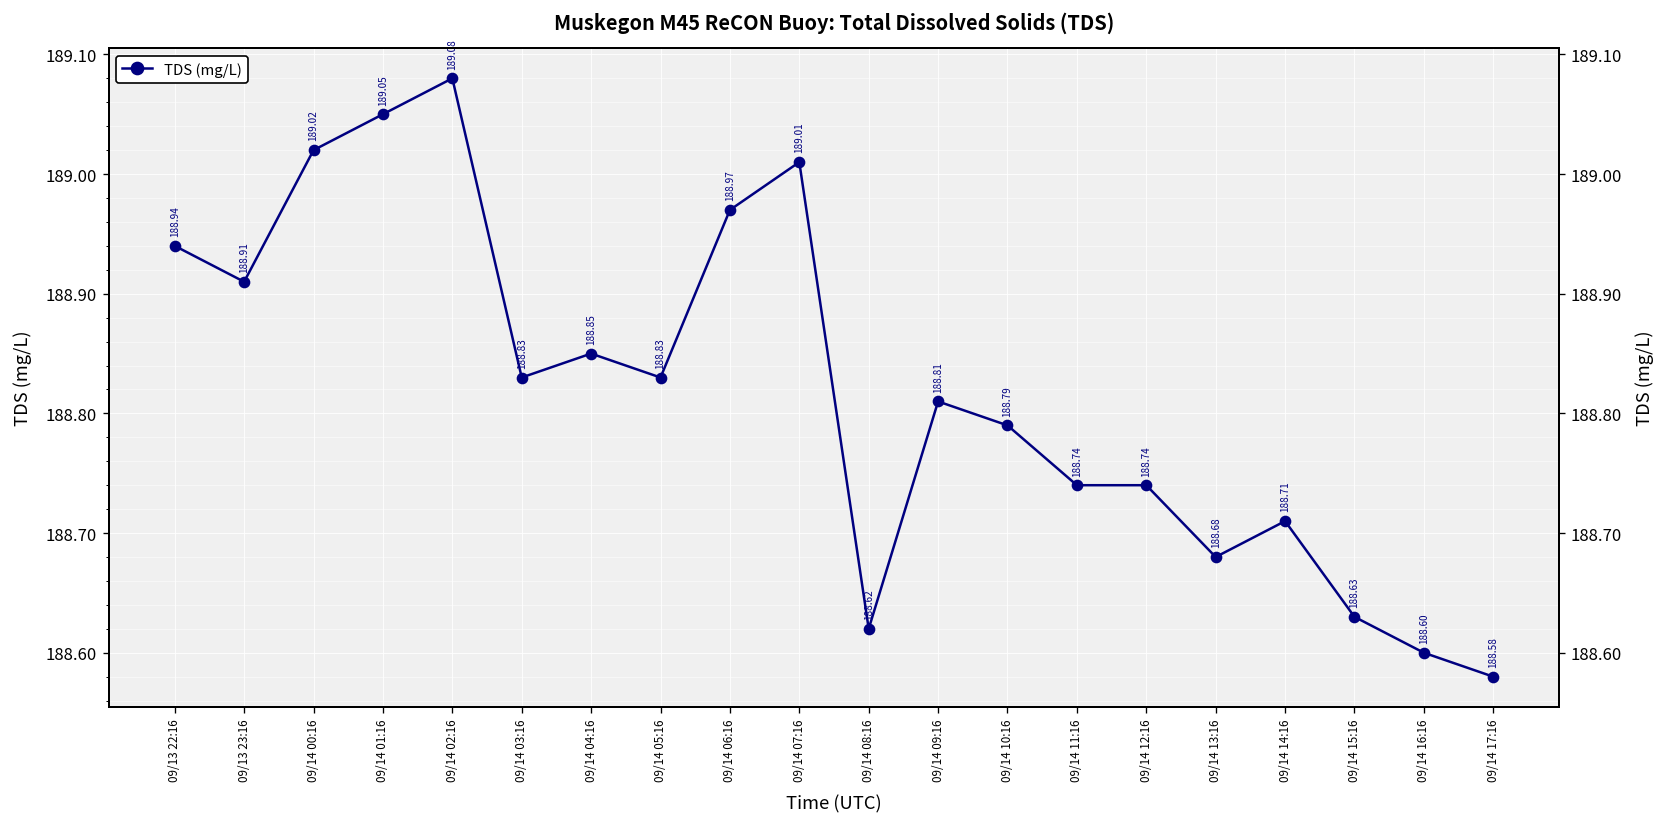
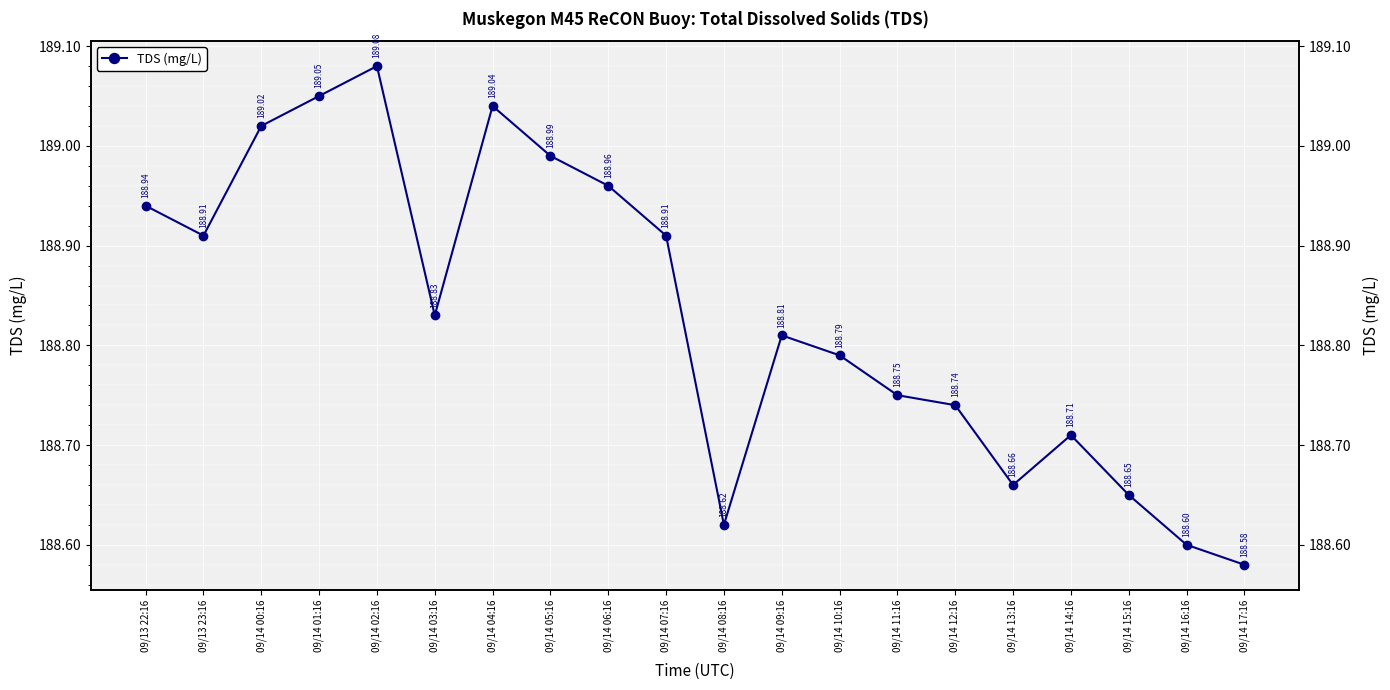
  {
    "09/13 22:16": 188.94,
    "09/13 23:16": 188.91,
    "09/14 00:16": 189.02,
    "09/14 01:16": 189.05,
    "09/14 02:16": 189.08,
    "09/14 03:16": 188.83,
-   "09/14 04:16": 188.85,
-   "09/14 05:16": 188.83,
-   "09/14 06:16": 188.97,
-   "09/14 07:16": 189.01,
+   "09/14 04:16": 189.04,
+   "09/14 05:16": 188.99,
+   "09/14 06:16": 188.96,
+   "09/14 07:16": 188.91,
    "09/14 08:16": 188.62,
    "09/14 09:16": 188.81,
    "09/14 10:16": 188.79,
-   "09/14 11:16": 188.74,
+   "09/14 11:16": 188.75,
    "09/14 12:16": 188.74,
-   "09/14 13:16": 188.68,
+   "09/14 13:16": 188.66,
    "09/14 14:16": 188.71,
-   "09/14 15:16": 188.63,
+   "09/14 15:16": 188.65,
    "09/14 16:16": 188.60,
    "09/14 17:16": 188.58
  }
